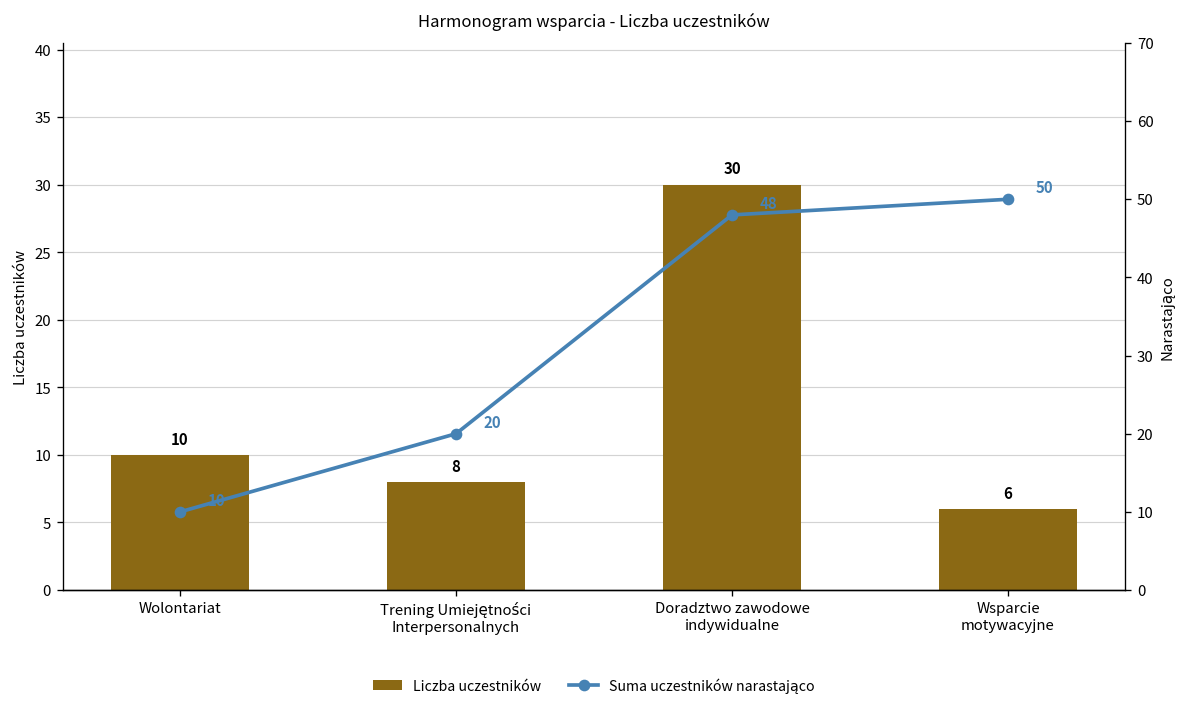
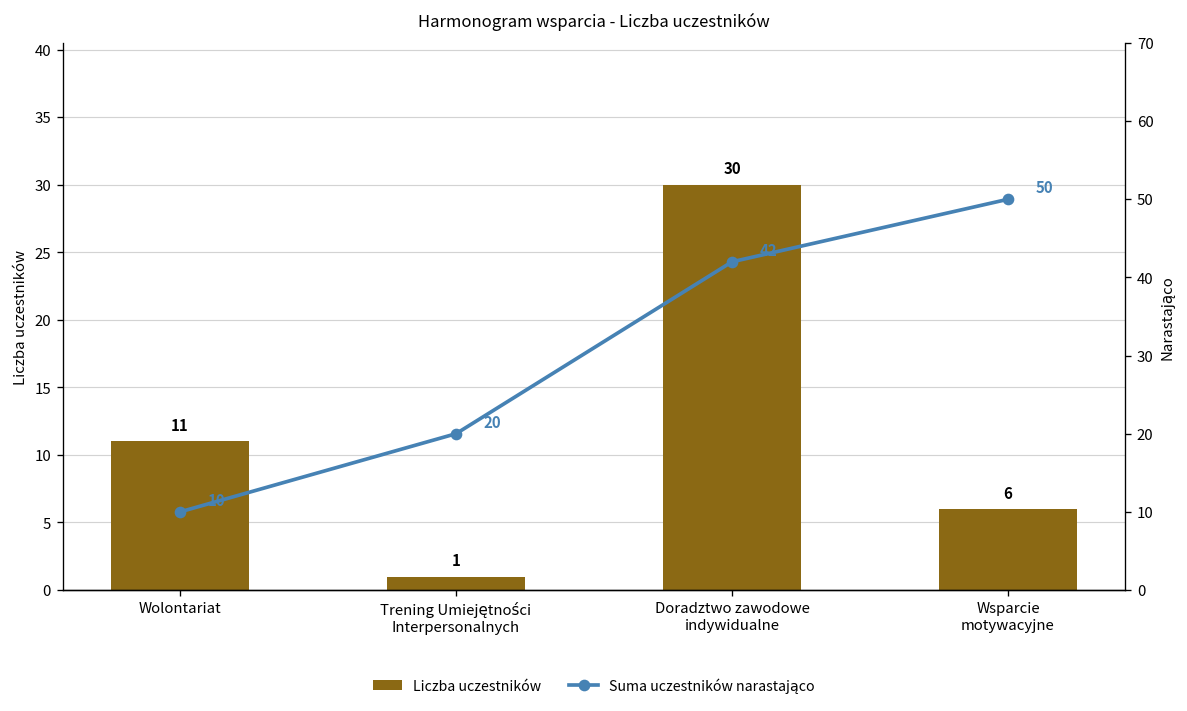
  {
    "Liczba uczestników": {
-     "Wolontariat": 10,
-     "Trening Umiejętności Interpersonalnych": 8,
+     "Wolontariat": 11,
+     "Trening Umiejętności Interpersonalnych": 1,
      "Doradztwo zawodowe indywidualne": 30,
      "Wsparcie motywacyjne": 6
    },
    "Suma uczestników narastająco": {
      "Wolontariat": 10,
      "Trening Umiejętności Interpersonalnych": 20,
-     "Doradztwo zawodowe indywidualne": 48,
+     "Doradztwo zawodowe indywidualne": 42,
      "Wsparcie motywacyjne": 50
    }
  }
